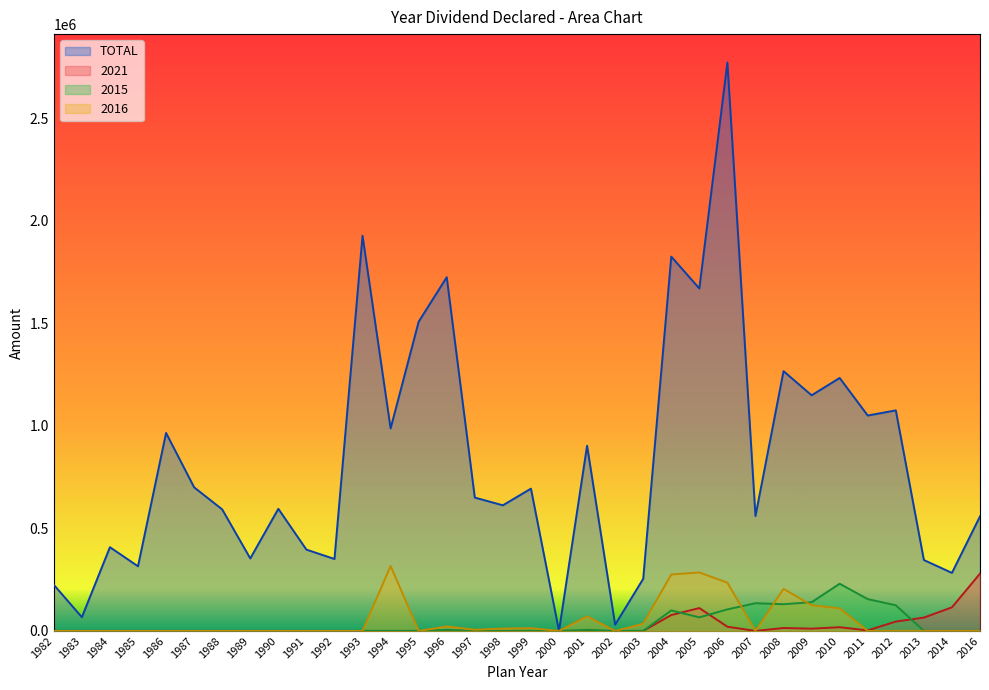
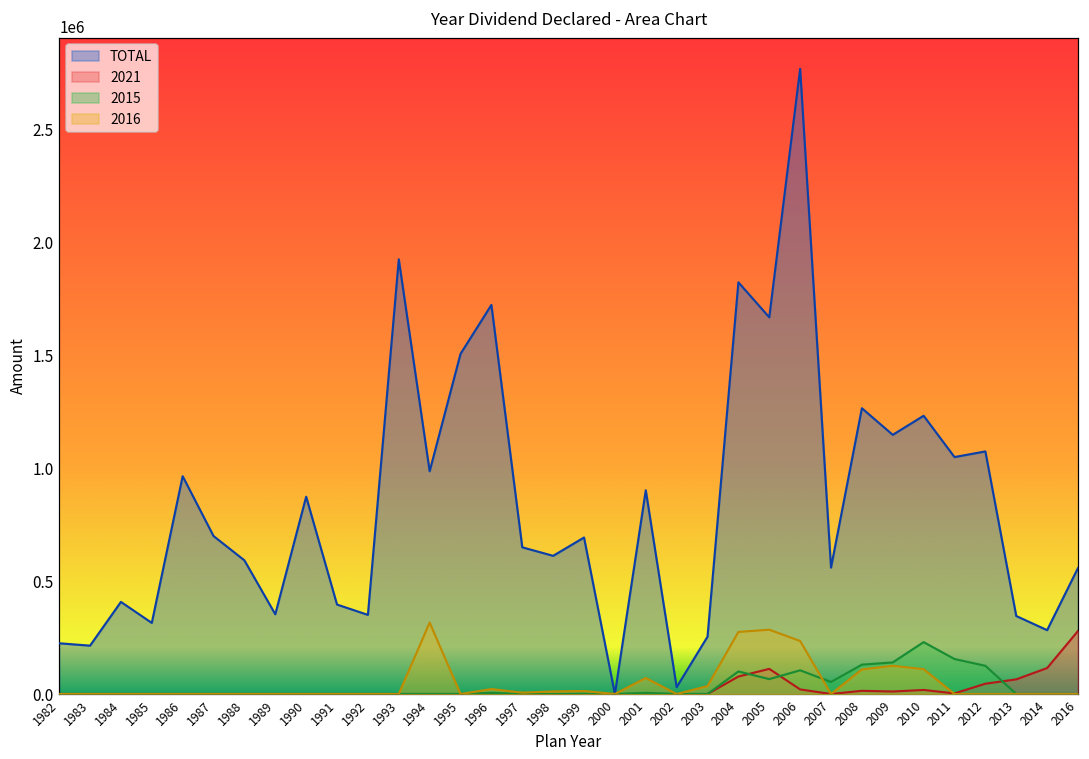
  {
    "TOTAL": {
      "1982": 220000,
-     "1983": 70000,
+     "1983": 210000,
      "1984": 410000,
      "1985": 320000,
      "1986": 970000,
      "1987": 700000,
      "1988": 590000,
      "1989": 350000,
-     "1990": 600000,
+     "1990": 870000,
      "1991": 400000,
      "1992": 350000,
      "1993": 1930000,
      "1994": 990000,
      "1995": 1510000,
      "1996": 1720000,
      "1997": 650000,
      "1998": 610000,
      "1999": 690000,
      "2001": 900000,
      "2002": 30000,
      "2003": 250000,
      "2004": 1820000,
      "2005": 1670000,
      "2006": 2770000,
      "2007": 560000,
      "2008": 1270000,
      "2009": 1150000,
      "2010": 1230000,
      "2011": 1050000,
      "2012": 1070000,
      "2013": 350000,
      "2014": 280000,
      "2016": 560000
    },
    "2021": {
      "2004": 80000,
      "2005": 110000,
      "2006": 20000,
      "2008": 10000,
      "2009": 10000,
      "2010": 20000,
      "2012": 50000,
      "2013": 60000,
      "2014": 120000,
      "2016": 280000
    },
    "2015": {
      "2004": 100000,
      "2005": 70000,
      "2006": 110000,
-     "2007": 140000,
+     "2007": 50000,
      "2008": 130000,
      "2009": 140000,
      "2010": 230000,
      "2011": 160000,
      "2012": 130000
    },
    "2016": {
      "1994": 320000,
      "1996": 20000,
      "2001": 70000,
      "2003": 40000,
      "2004": 280000,
      "2005": 290000,
      "2006": 240000,
-     "2008": 210000,
+     "2008": 110000,
      "2009": 130000,
      "2010": 110000,
      "2012": 0
    }
  }
